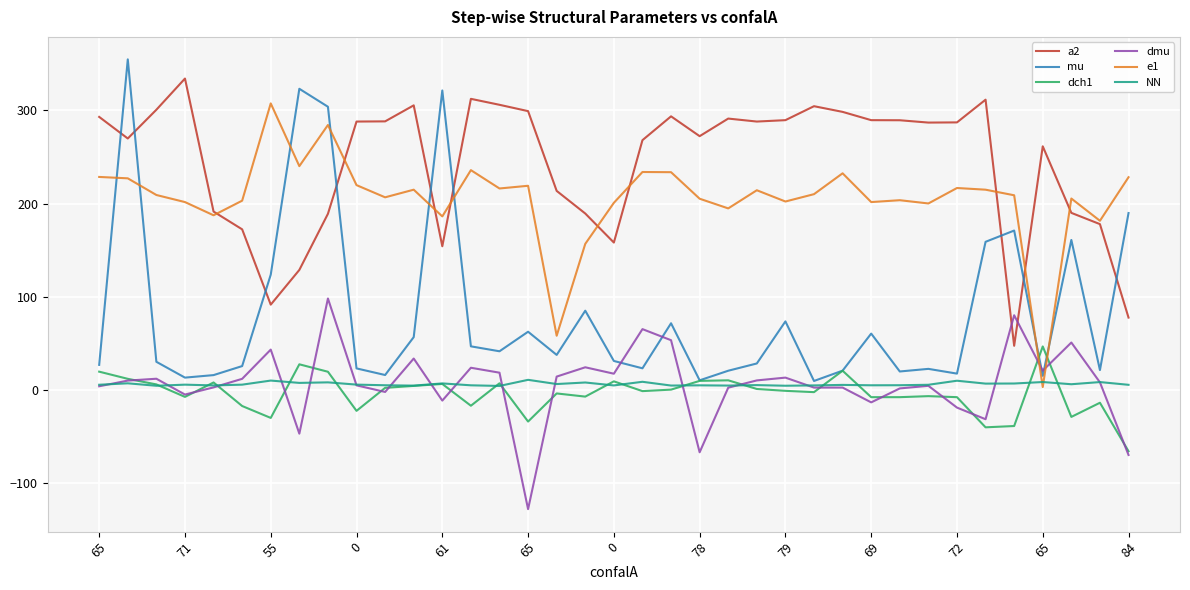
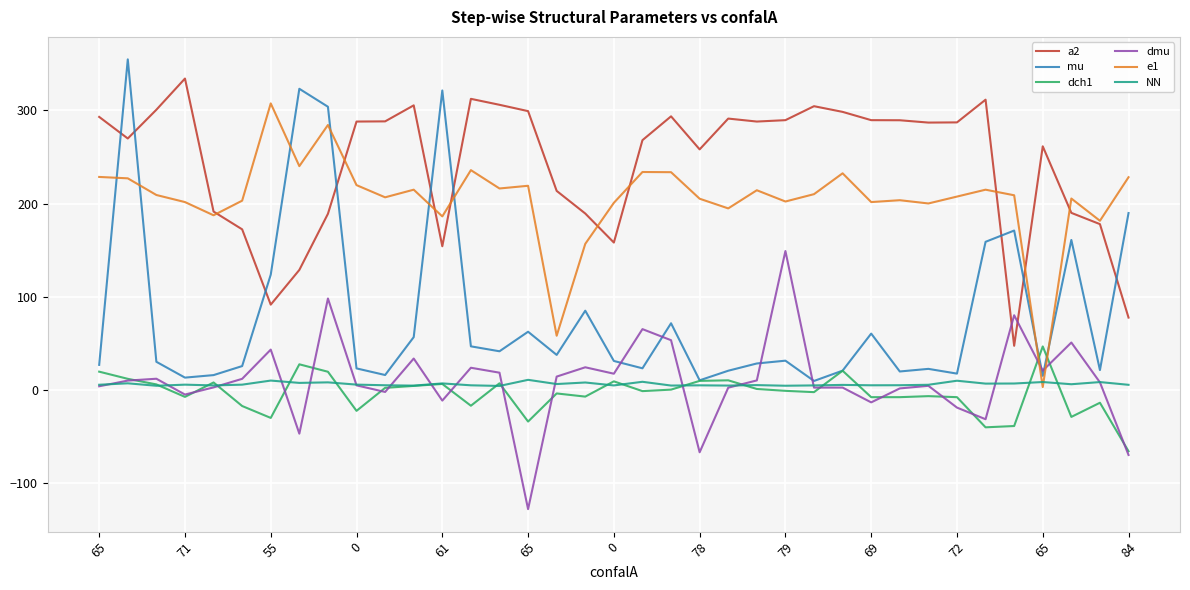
  {
    "a2": {
      "71": 330,
      "55": 90,
      "61": 150,
-     "78": 270,
+     "78": 260,
      "79": 290,
      "69": 290,
      "72": 290,
      "84": 80
    },
    "mu": {
      "71": 10,
      "55": 120,
      "61": 320,
-     "79": 70,
+     "79": 30,
      "69": 60,
      "72": 20,
      "84": 190
    },
    "dmu": {
      "55": 40,
      "61": -10,
      "78": -70,
-     "79": 10,
+     "79": 150,
      "69": -10,
      "72": -20,
      "84": -70
    },
    "e1": {
      "71": 200,
      "55": 310,
      "61": 190,
      "78": 210,
      "79": 200,
      "69": 200,
-     "72": 220,
+     "72": 210,
      "84": 230
    }
  }
